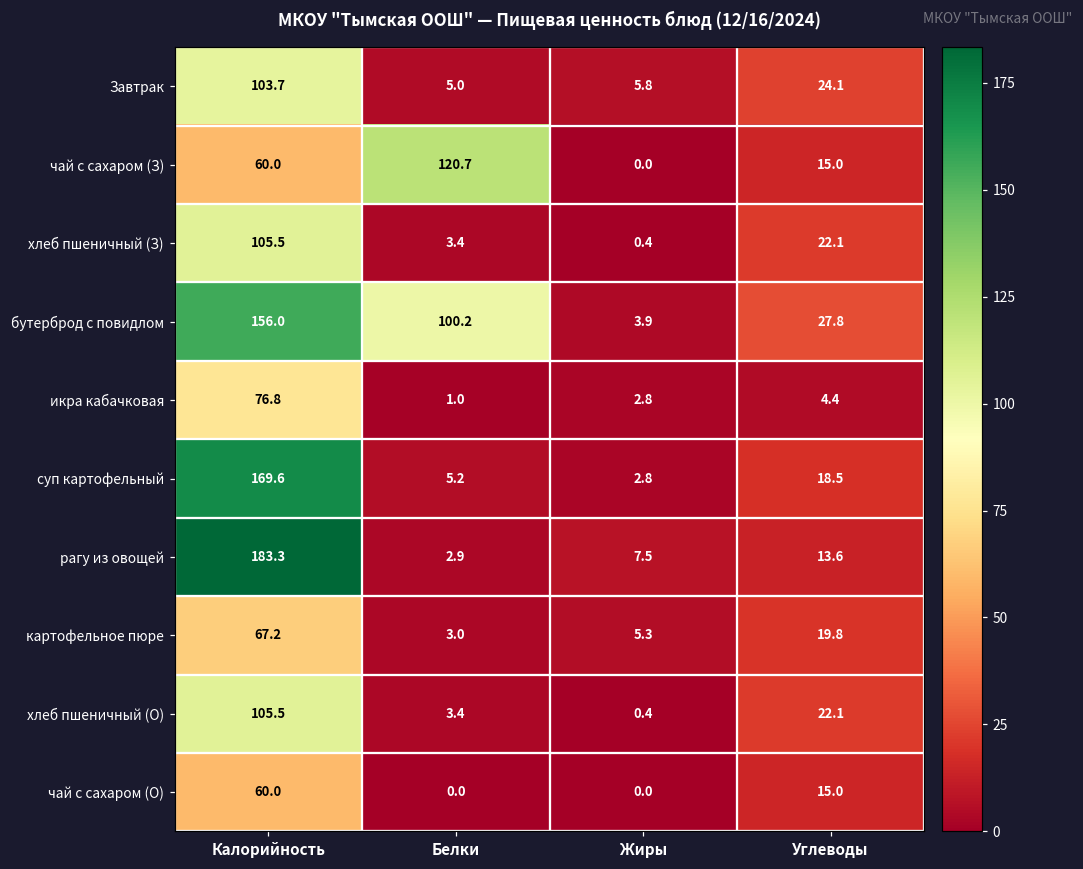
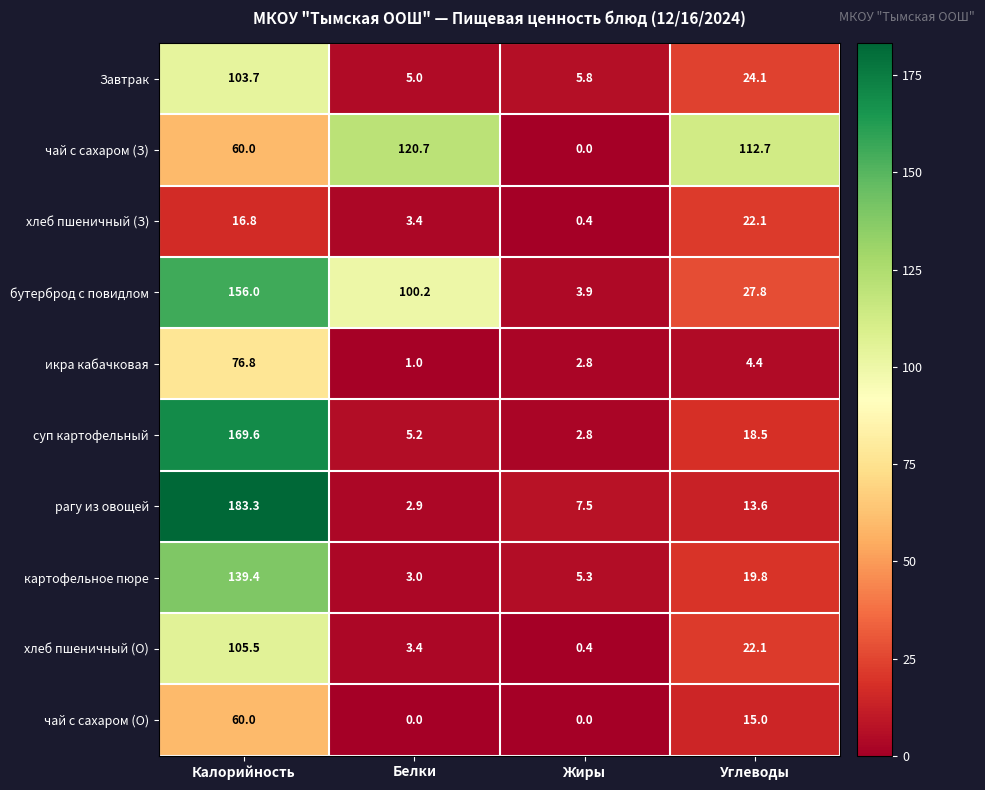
  {
    "Завтрак": {
      "Калорийность": 103.7,
      "Белки": 5.0,
      "Жиры": 5.8,
      "Углеводы": 24.1
    },
    "чай с сахаром (З)": {
      "Калорийность": 60.0,
      "Белки": 120.7,
      "Жиры": 0.0,
-     "Углеводы": 15.0
+     "Углеводы": 112.7
    },
    "хлеб пшеничный (З)": {
-     "Калорийность": 105.5,
+     "Калорийность": 16.8,
      "Белки": 3.4,
      "Жиры": 0.4,
      "Углеводы": 22.1
    },
    "бутерброд с повидлом": {
      "Калорийность": 156.0,
      "Белки": 100.2,
      "Жиры": 3.9,
      "Углеводы": 27.8
    },
    "икра кабачковая": {
      "Калорийность": 76.8,
      "Белки": 1.0,
      "Жиры": 2.8,
      "Углеводы": 4.4
    },
    "суп картофельный": {
      "Калорийность": 169.6,
      "Белки": 5.2,
      "Жиры": 2.8,
      "Углеводы": 18.5
    },
    "рагу из овощей": {
      "Калорийность": 183.3,
      "Белки": 2.9,
      "Жиры": 7.5,
      "Углеводы": 13.6
    },
    "картофельное пюре": {
-     "Калорийность": 67.2,
+     "Калорийность": 139.4,
      "Белки": 3.0,
      "Жиры": 5.3,
      "Углеводы": 19.8
    },
    "хлеб пшеничный (О)": {
      "Калорийность": 105.5,
      "Белки": 3.4,
      "Жиры": 0.4,
      "Углеводы": 22.1
    },
    "чай с сахаром (О)": {
      "Калорийность": 60.0,
      "Белки": 0.0,
      "Жиры": 0.0,
      "Углеводы": 15.0
    }
  }
